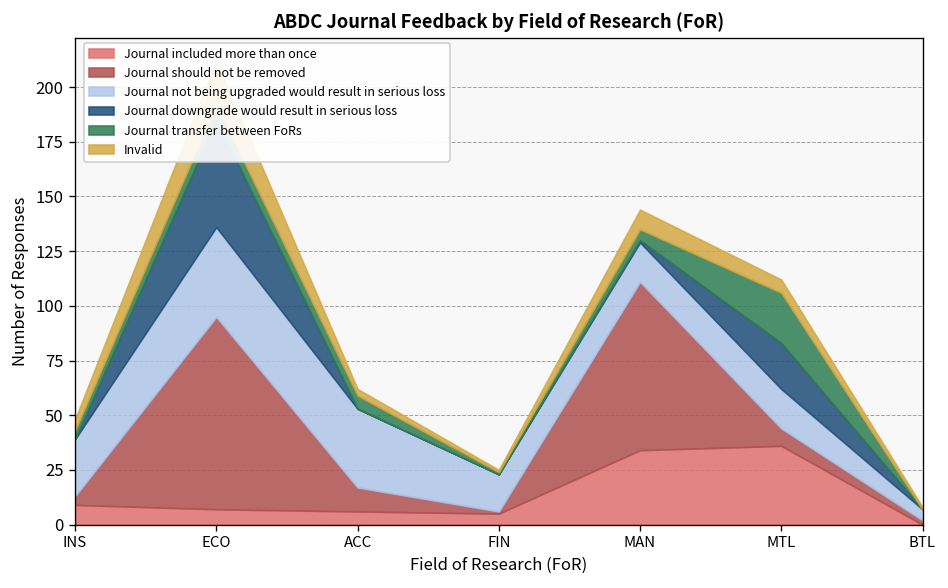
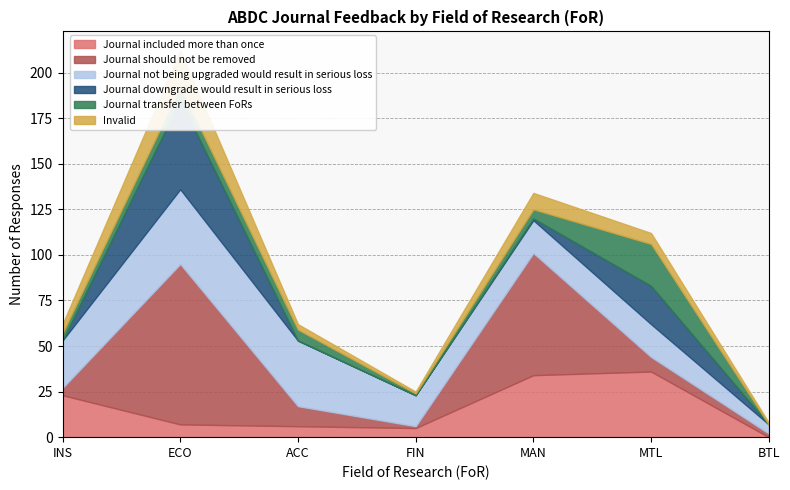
  {
    "Journal included more than once": {
-     "INS": 9,
+     "INS": 23,
      "ECO": 7,
      "ACC": 6,
      "MAN": 34,
      "MTL": 36,
      "BTL": 0
    },
    "Journal should not be removed": {
      "INS": 4,
      "ECO": 88,
      "ACC": 11,
-     "MAN": 77,
+     "MAN": 67,
      "MTL": 8,
      "BTL": 2
    },
    "Journal not being upgraded would result in serious loss": {
      "ECO": 41,
      "MTL": 18
    },
    "Journal downgrade would result in serious loss": {
      "MTL": 21
    },
    "Journal transfer between FoRs": {
      "INS": 4,
      "ACC": 6,
      "MAN": 5,
      "MTL": 23
    },
    "Invalid": {
      "INS": 5,
      "ACC": 3,
      "MAN": 9,
      "MTL": 6
    }
  }
